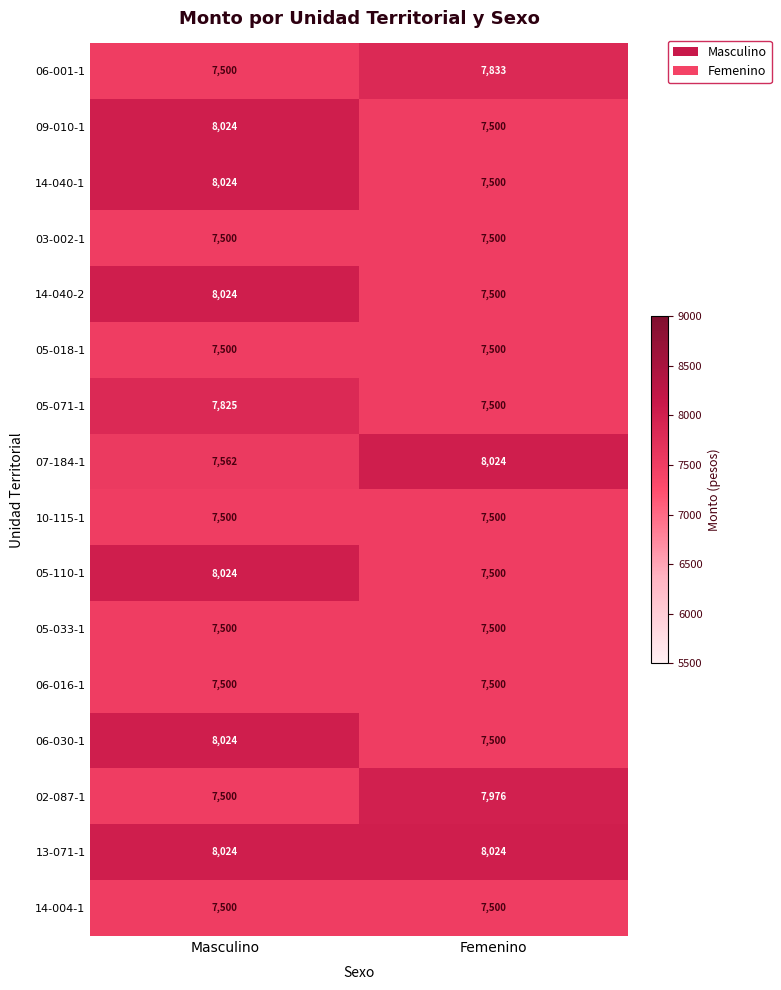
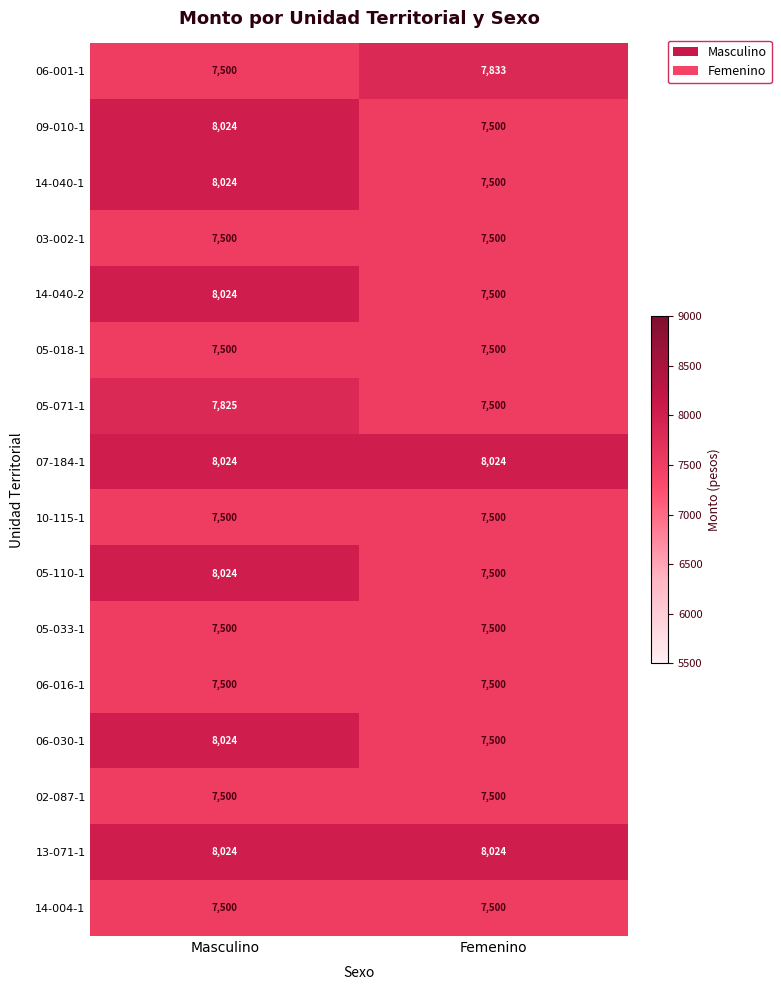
  {
    "06-001-1": {
      "Masculino": "7,500",
      "Femenino": "7,833"
    },
    "09-010-1": {
      "Masculino": "8,024",
      "Femenino": "7,500"
    },
    "14-040-1": {
      "Masculino": "8,024",
      "Femenino": "7,500"
    },
    "03-002-1": {
      "Masculino": "7,500",
      "Femenino": "7,500"
    },
    "14-040-2": {
      "Masculino": "8,024",
      "Femenino": "7,500"
    },
    "05-018-1": {
      "Masculino": "7,500",
      "Femenino": "7,500"
    },
    "05-071-1": {
      "Masculino": "7,825",
      "Femenino": "7,500"
    },
    "07-184-1": {
-     "Masculino": "7,562",
+     "Masculino": "8,024",
      "Femenino": "8,024"
    },
    "10-115-1": {
      "Masculino": "7,500",
      "Femenino": "7,500"
    },
    "05-110-1": {
      "Masculino": "8,024",
      "Femenino": "7,500"
    },
    "05-033-1": {
      "Masculino": "7,500",
      "Femenino": "7,500"
    },
    "06-016-1": {
      "Masculino": "7,500",
      "Femenino": "7,500"
    },
    "06-030-1": {
      "Masculino": "8,024",
      "Femenino": "7,500"
    },
    "02-087-1": {
      "Masculino": "7,500",
-     "Femenino": "7,976"
+     "Femenino": "7,500"
    },
    "13-071-1": {
      "Masculino": "8,024",
      "Femenino": "8,024"
    },
    "14-004-1": {
      "Masculino": "7,500",
      "Femenino": "7,500"
    }
  }
